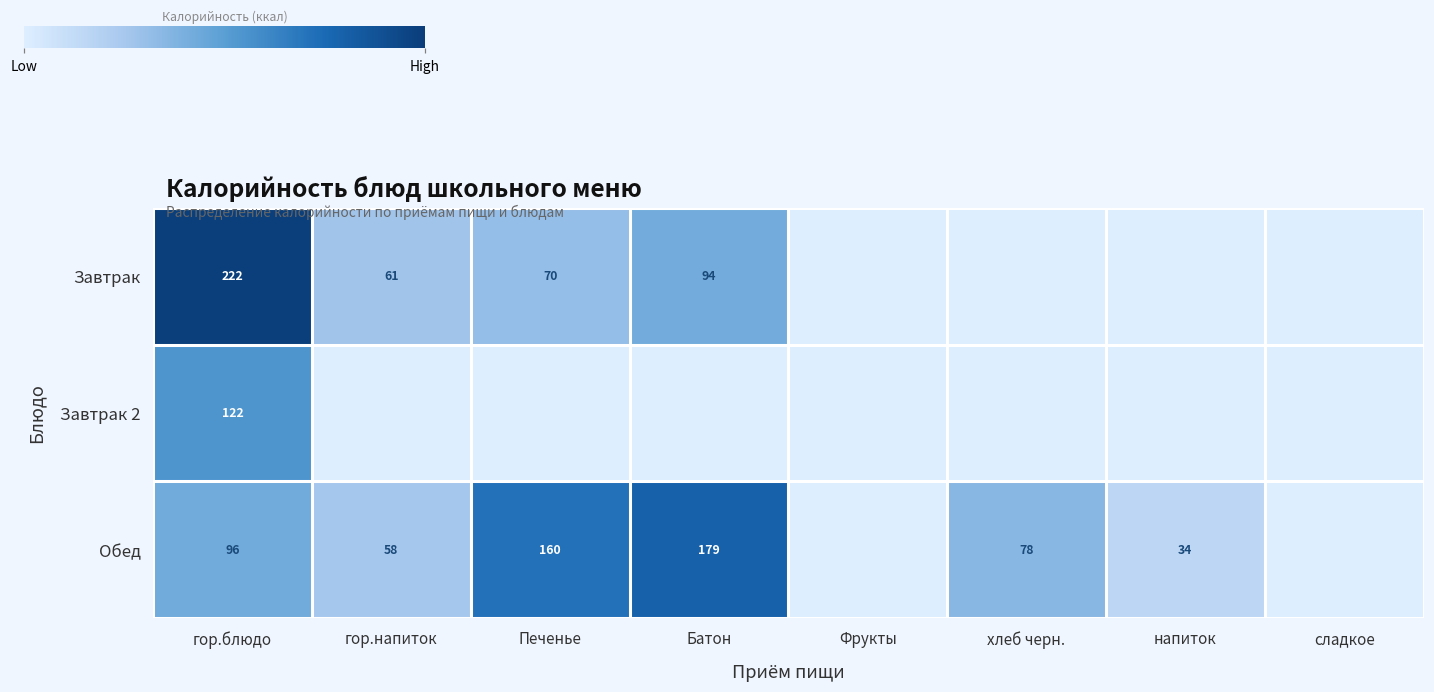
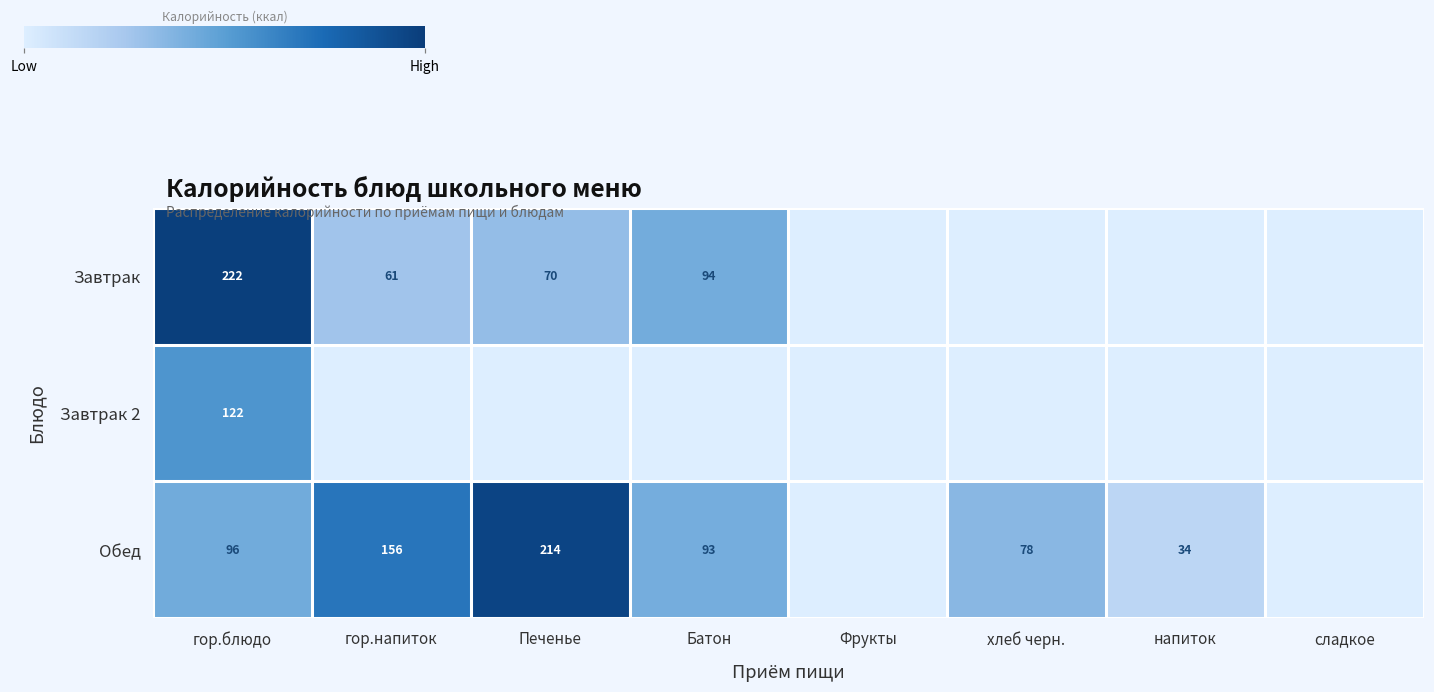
  {
    "Завтрак": {
      "гор.блюдо": 222,
      "гор.напиток": 61,
      "Печенье": 70,
      "Батон": 94
    },
    "Завтрак 2": {
      "гор.блюдо": 122
    },
    "Обед": {
      "гор.блюдо": 96,
-     "гор.напиток": 58,
-     "Печенье": 160,
-     "Батон": 179,
+     "гор.напиток": 156,
+     "Печенье": 214,
+     "Батон": 93,
      "хлеб черн.": 78,
      "напиток": 34
    }
  }
